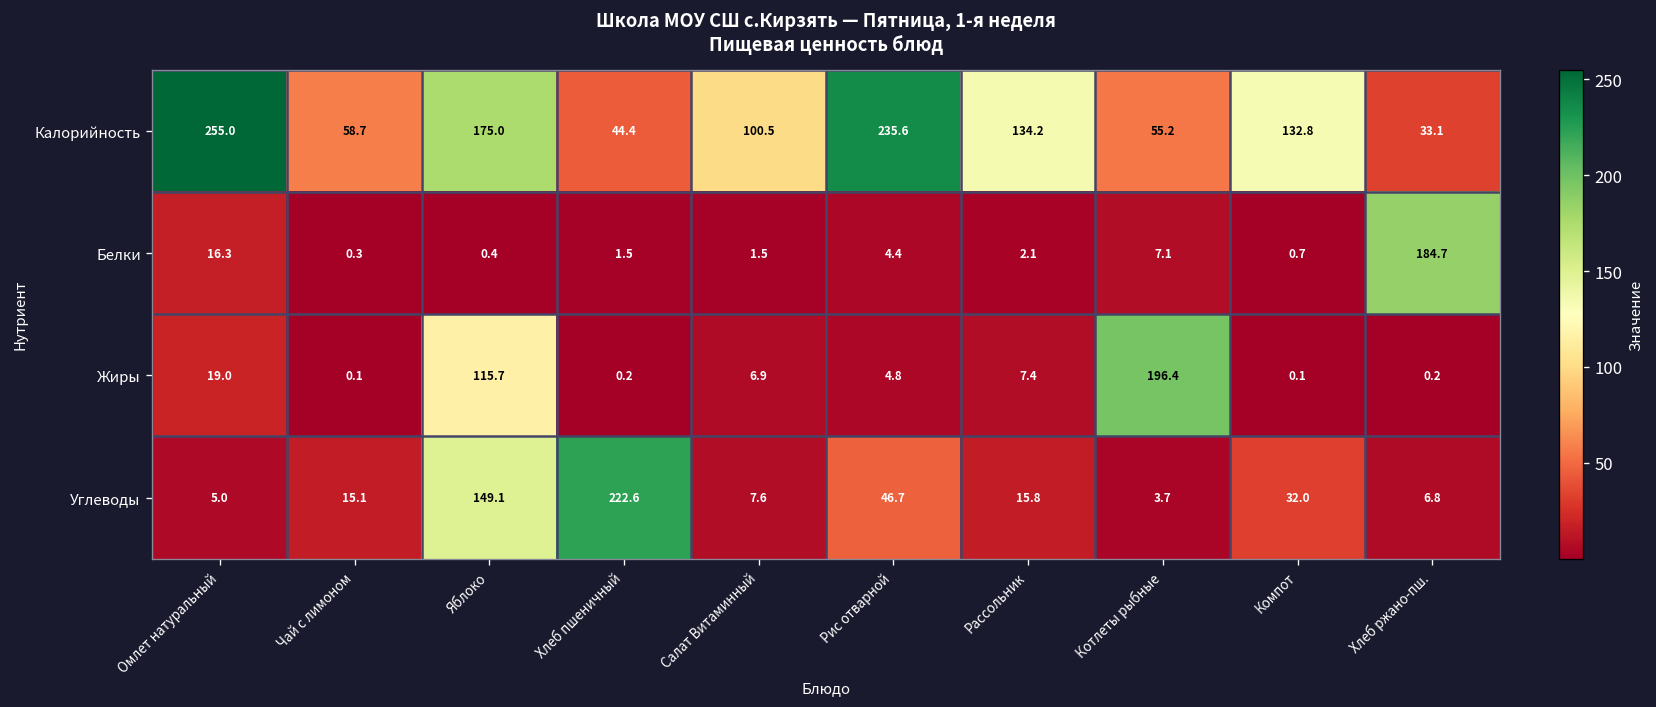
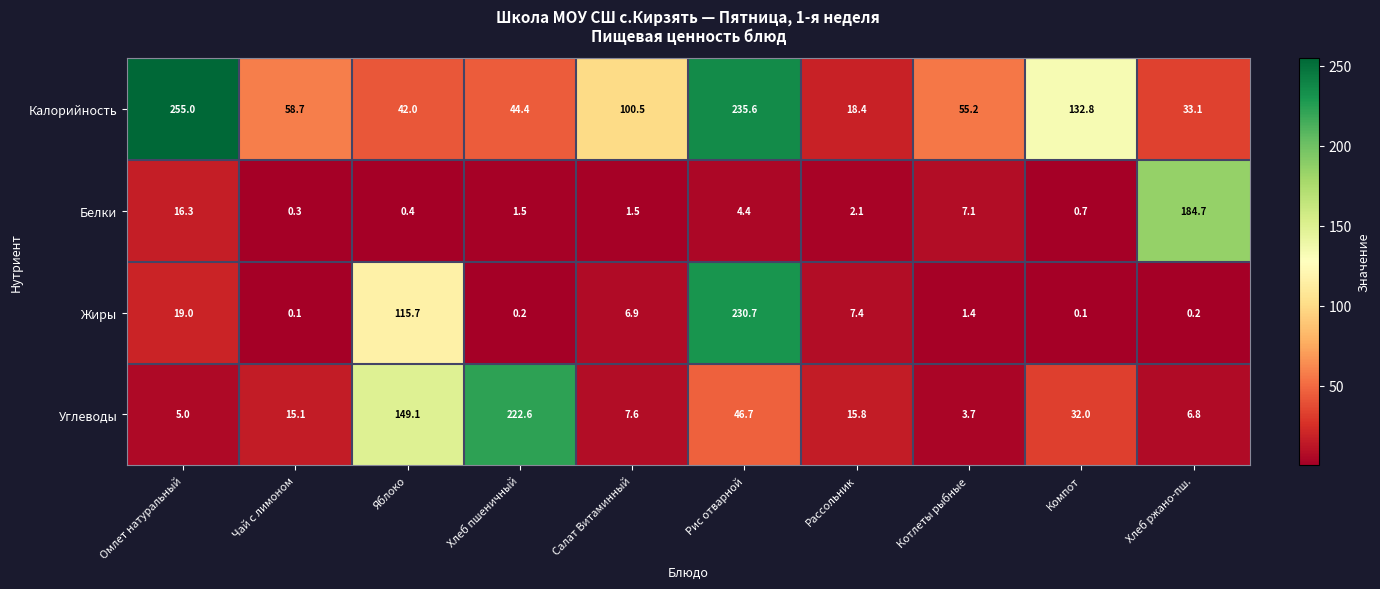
  {
    "Калорийность": {
      "Омлет натуральный": 255.0,
      "Чай с лимоном": 58.7,
-     "Яблоко": 175.0,
+     "Яблоко": 42.0,
      "Хлеб пшеничный": 44.4,
      "Салат Витаминный": 100.5,
      "Рис отварной": 235.6,
-     "Рассольник": 134.2,
+     "Рассольник": 18.4,
      "Котлеты рыбные": 55.2,
      "Компот": 132.8,
      "Хлеб ржано-пш.": 33.1
    },
    "Белки": {
      "Омлет натуральный": 16.3,
      "Чай с лимоном": 0.3,
      "Яблоко": 0.4,
      "Хлеб пшеничный": 1.5,
      "Салат Витаминный": 1.5,
      "Рис отварной": 4.4,
      "Рассольник": 2.1,
      "Котлеты рыбные": 7.1,
      "Компот": 0.7,
      "Хлеб ржано-пш.": 184.7
    },
    "Жиры": {
      "Омлет натуральный": 19.0,
      "Чай с лимоном": 0.1,
      "Яблоко": 115.7,
      "Хлеб пшеничный": 0.2,
      "Салат Витаминный": 6.9,
-     "Рис отварной": 4.8,
+     "Рис отварной": 230.7,
      "Рассольник": 7.4,
-     "Котлеты рыбные": 196.4,
+     "Котлеты рыбные": 1.4,
      "Компот": 0.1,
      "Хлеб ржано-пш.": 0.2
    },
    "Углеводы": {
      "Омлет натуральный": 5.0,
      "Чай с лимоном": 15.1,
      "Яблоко": 149.1,
      "Хлеб пшеничный": 222.6,
      "Салат Витаминный": 7.6,
      "Рис отварной": 46.7,
      "Рассольник": 15.8,
      "Котлеты рыбные": 3.7,
      "Компот": 32.0,
      "Хлеб ржано-пш.": 6.8
    }
  }
